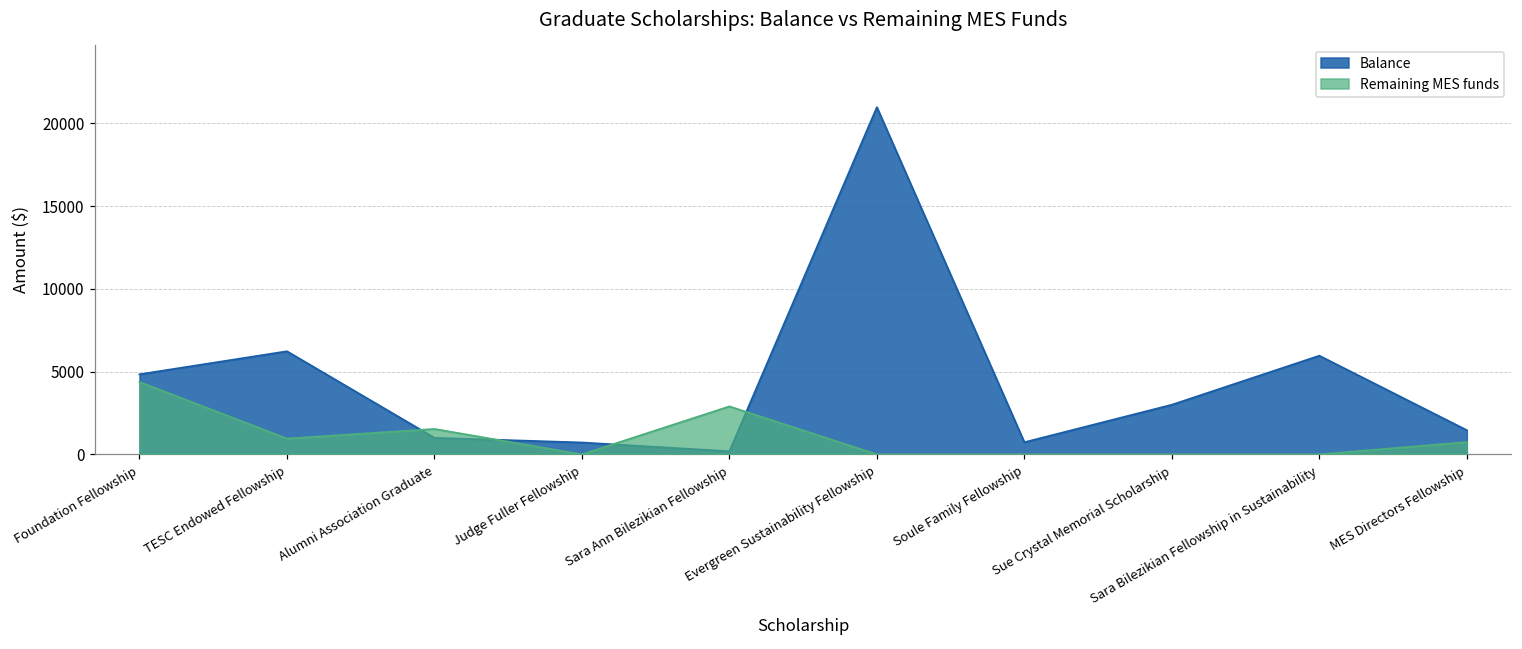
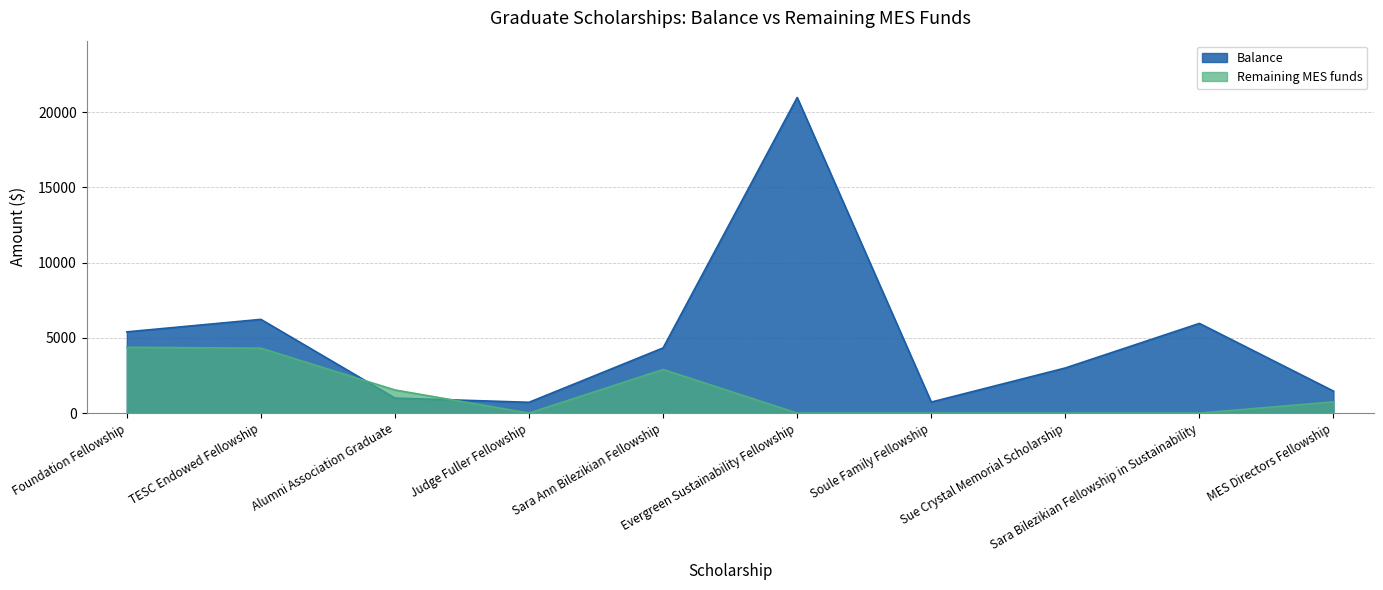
  {
    "Balance": {
-     "Foundation Fellowship": 4800,
+     "Foundation Fellowship": 5400,
      "TESC Endowed Fellowship": 6200,
      "Alumni Association Graduate": 1000,
      "Judge Fuller Fellowship": 700,
-     "Sara Ann Bilezikian Fellowship": 200,
+     "Sara Ann Bilezikian Fellowship": 4300,
      "Evergreen Sustainability Fellowship": 21000,
      "Soule Family Fellowship": 700,
      "Sue Crystal Memorial Scholarship": 3000,
      "Sara Bilezikian Fellowship in Sustainability": 6000,
      "MES Directors Fellowship": 1500
    },
    "Remaining MES funds": {
      "Foundation Fellowship": 4400,
-     "TESC Endowed Fellowship": 1000,
+     "TESC Endowed Fellowship": 4300,
      "Alumni Association Graduate": 1500,
      "Judge Fuller Fellowship": 0,
      "Sara Ann Bilezikian Fellowship": 2900,
      "Evergreen Sustainability Fellowship": 0,
      "Soule Family Fellowship": 0,
      "Sue Crystal Memorial Scholarship": 0,
      "Sara Bilezikian Fellowship in Sustainability": 0,
      "MES Directors Fellowship": 700
    }
  }
